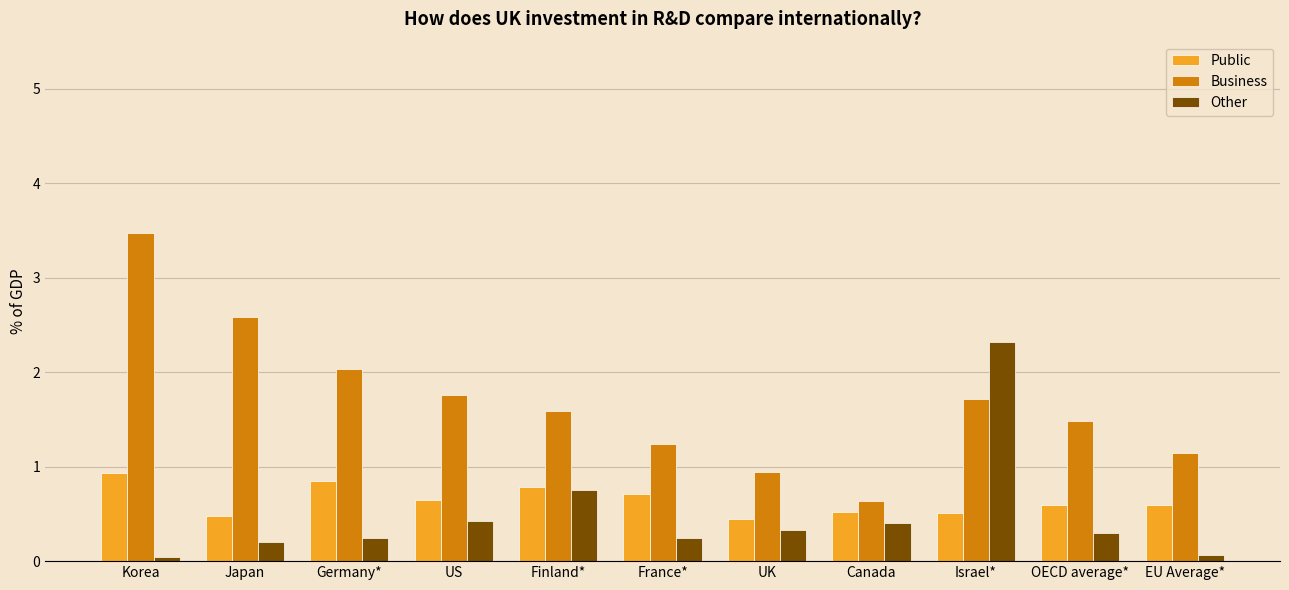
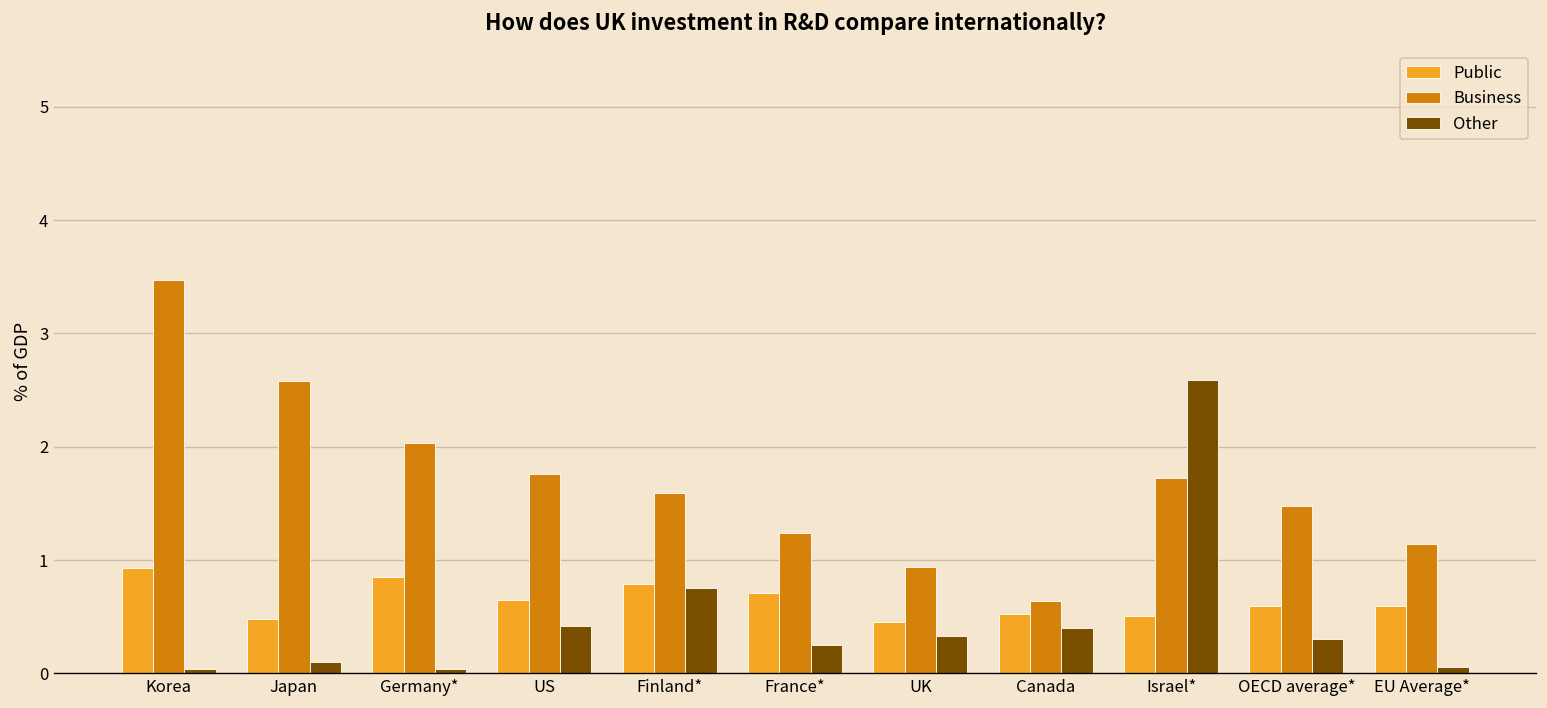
  {
    "Other": {
      "Korea": 0.0,
-     "Japan": 0.2,
-     "Germany*": 0.3,
+     "Japan": 0.1,
+     "Germany*": 0.0,
      "US": 0.4,
      "Finland*": 0.8,
      "France*": 0.3,
      "UK": 0.3,
      "Canada": 0.4,
-     "Israel*": 2.3,
+     "Israel*": 2.6,
      "OECD average*": 0.3,
      "EU Average*": 0.1
    }
  }
